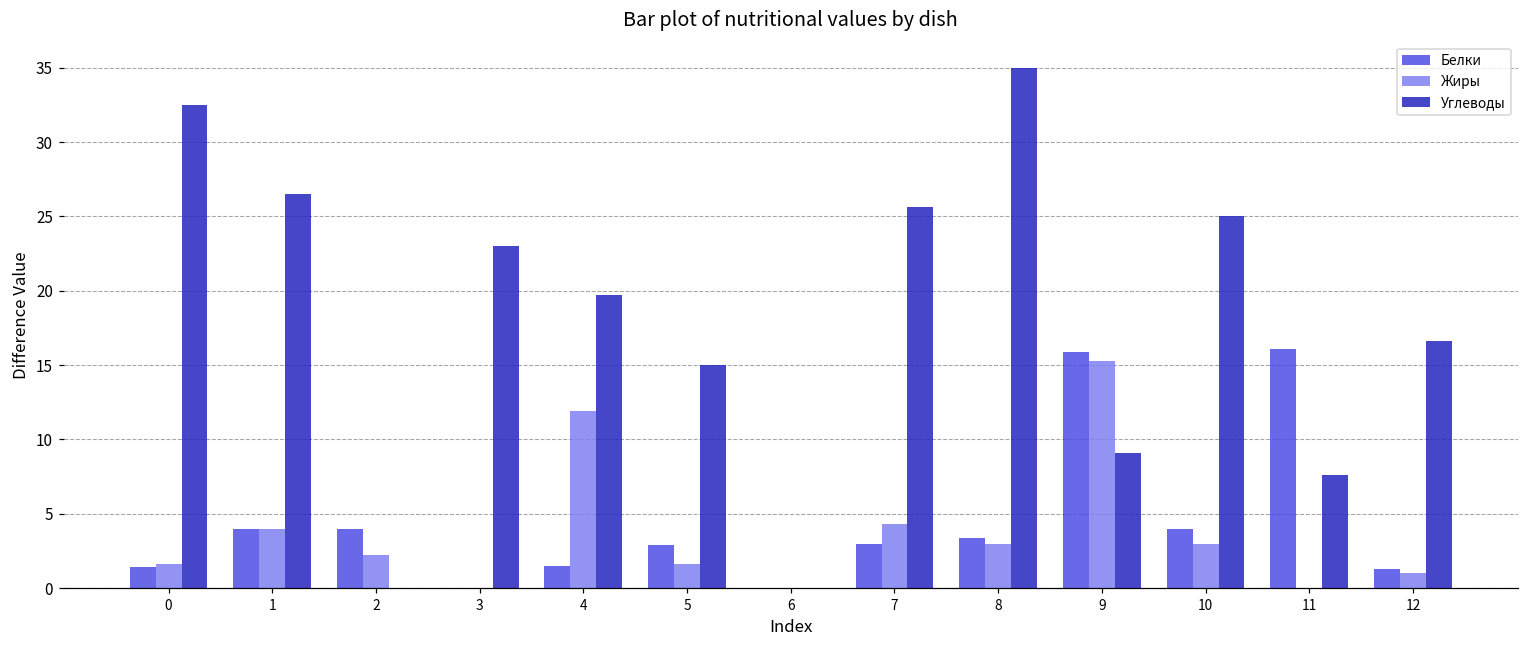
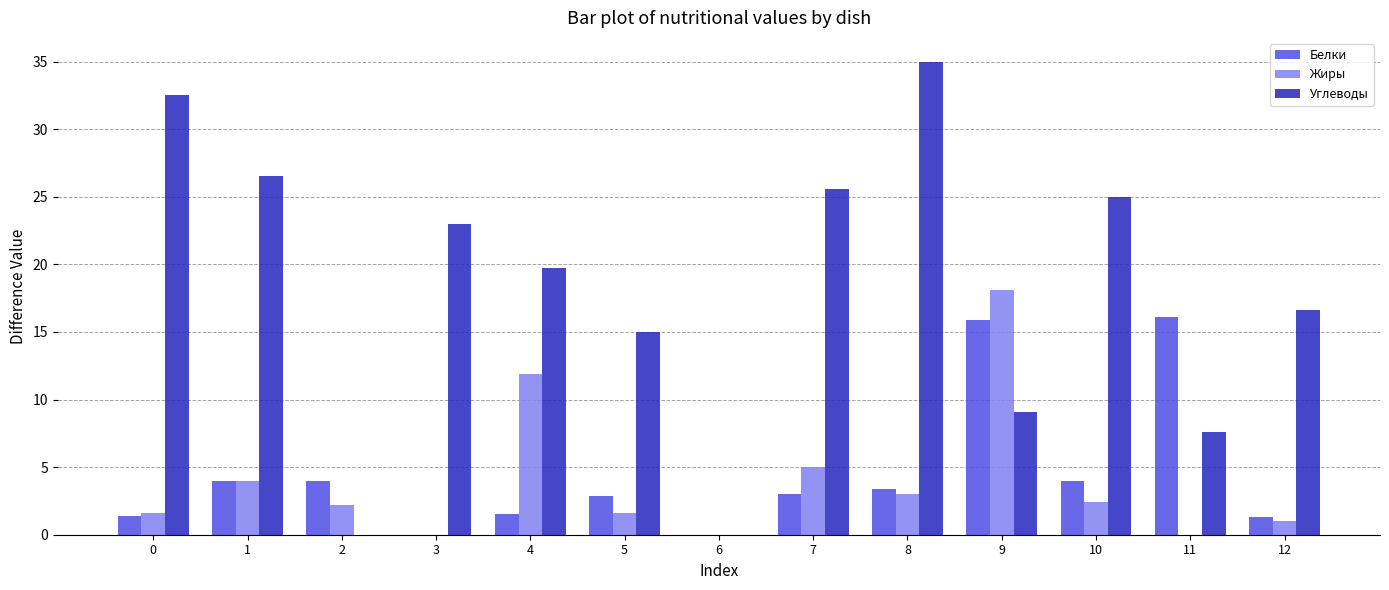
  {
    "Белки": {
      "0": 1.4,
      "1": 4.0,
      "2": 4.0,
      "3": 0.0,
      "4": 1.5,
      "5": 2.9,
      "6": 0.0,
      "7": 3.0,
      "8": 3.4,
      "9": 15.9,
      "10": 4.0,
      "11": 16.1,
      "12": 1.3
    },
    "Жиры": {
      "0": 1.6,
      "1": 4.0,
      "2": 2.2,
      "3": 0.0,
      "4": 11.9,
      "5": 1.6,
      "6": 0.0,
-     "7": 4.3,
+     "7": 5.0,
      "8": 3.0,
-     "9": 15.3,
-     "10": 3.0,
+     "9": 18.1,
+     "10": 2.4,
      "11": 0.0,
      "12": 1.0
    },
    "Углеводы": {
      "0": 32.5,
      "1": 26.5,
      "2": 0.0,
      "3": 23.0,
      "4": 19.7,
      "5": 15.0,
      "6": 0.0,
      "7": 25.6,
      "8": 35.0,
      "9": 9.1,
      "10": 25.0,
      "11": 7.6,
      "12": 16.6
    }
  }
